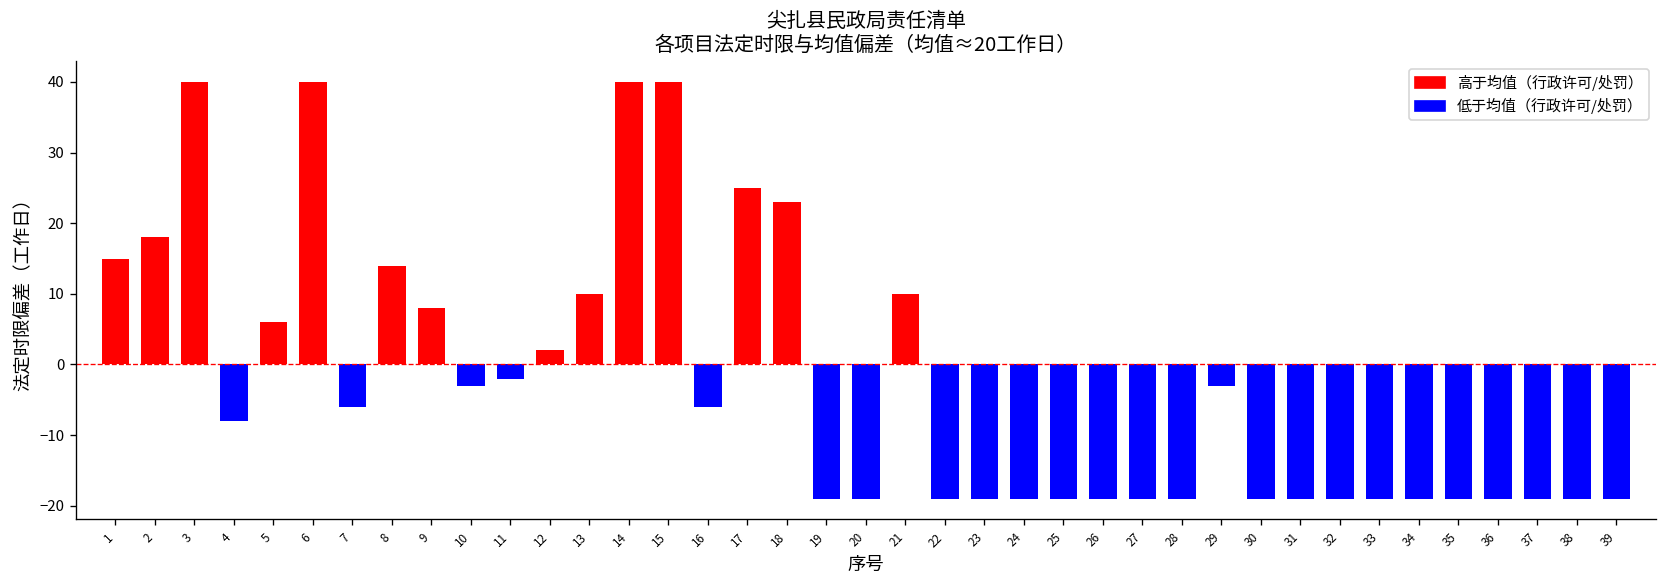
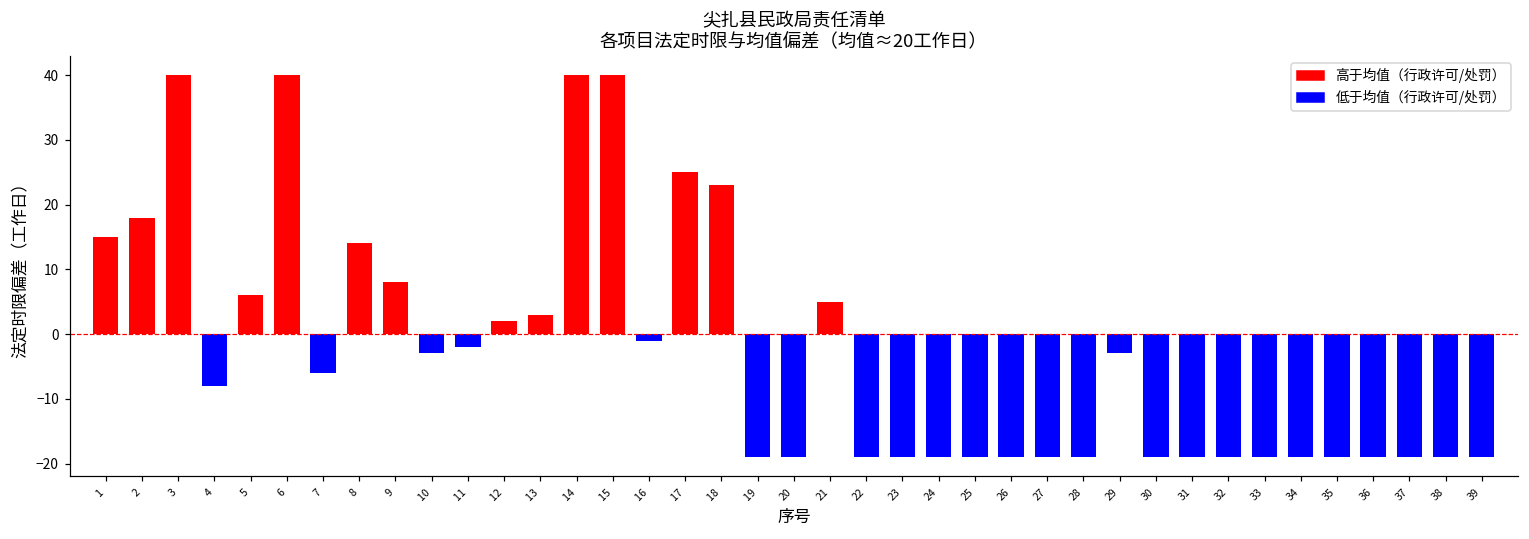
  {
    "1": 15,
    "2": 18,
    "3": 40,
    "4": -8,
    "5": 6,
    "6": 40,
    "7": -6,
    "8": 14,
    "9": 8,
    "10": -3,
    "11": -2,
    "12": 2,
-   "13": 10,
+   "13": 3,
    "14": 40,
    "15": 40,
-   "16": -6,
+   "16": -1,
    "17": 25,
    "18": 23,
    "19": -19,
    "20": -19,
-   "21": 10,
+   "21": 5,
    "22": -19,
    "23": -19,
    "24": -19,
    "25": -19,
    "26": -19,
    "27": -19,
    "28": -19,
    "29": -3,
    "30": -19,
    "31": -19,
    "32": -19,
    "33": -19,
    "34": -19,
    "35": -19,
    "36": -19,
    "37": -19,
    "38": -19,
    "39": -19
  }
